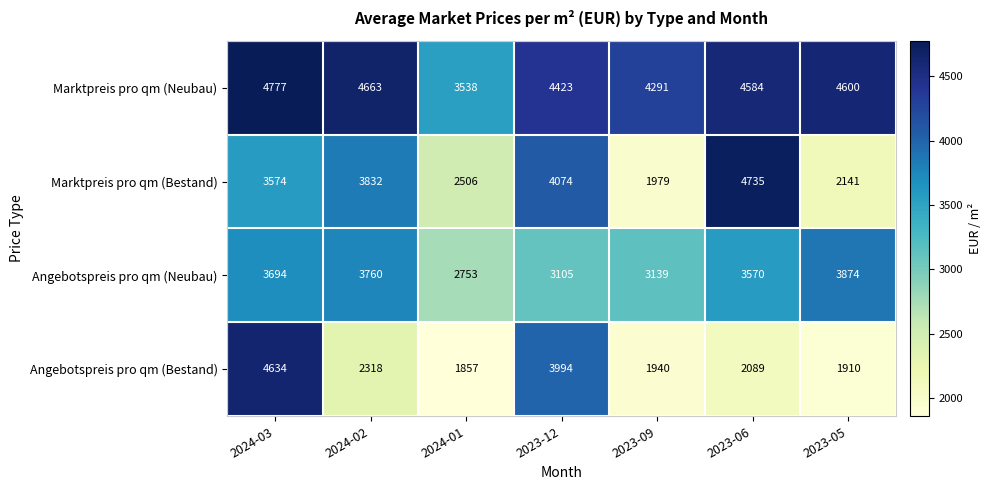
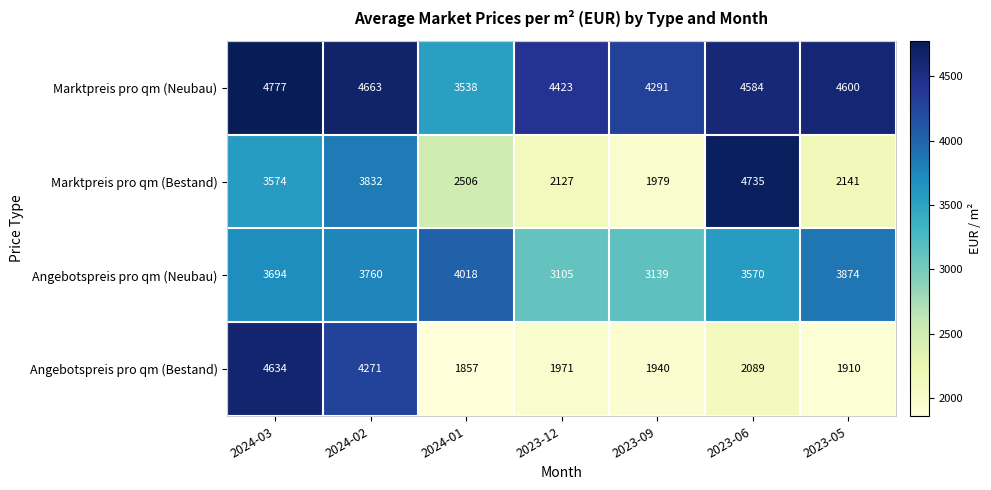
  {
    "Marktpreis pro qm (Neubau)": {
      "2024-03": 4777,
      "2024-02": 4663,
      "2024-01": 3538,
      "2023-12": 4423,
      "2023-09": 4291,
      "2023-06": 4584,
      "2023-05": 4600
    },
    "Marktpreis pro qm (Bestand)": {
      "2024-03": 3574,
      "2024-02": 3832,
      "2024-01": 2506,
-     "2023-12": 4074,
+     "2023-12": 2127,
      "2023-09": 1979,
      "2023-06": 4735,
      "2023-05": 2141
    },
    "Angebotspreis pro qm (Neubau)": {
      "2024-03": 3694,
      "2024-02": 3760,
-     "2024-01": 2753,
+     "2024-01": 4018,
      "2023-12": 3105,
      "2023-09": 3139,
      "2023-06": 3570,
      "2023-05": 3874
    },
    "Angebotspreis pro qm (Bestand)": {
      "2024-03": 4634,
-     "2024-02": 2318,
+     "2024-02": 4271,
      "2024-01": 1857,
-     "2023-12": 3994,
+     "2023-12": 1971,
      "2023-09": 1940,
      "2023-06": 2089,
      "2023-05": 1910
    }
  }
